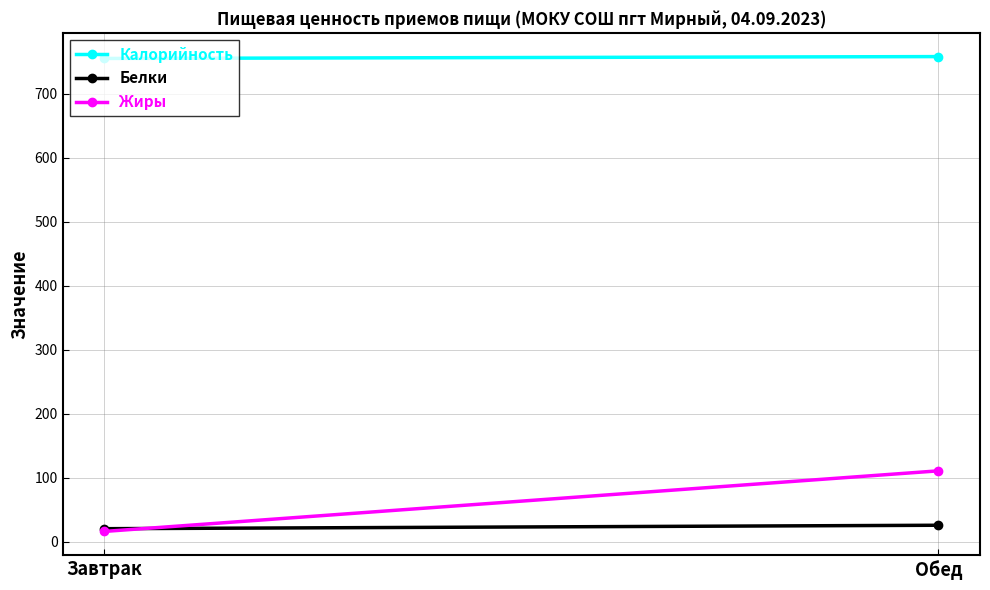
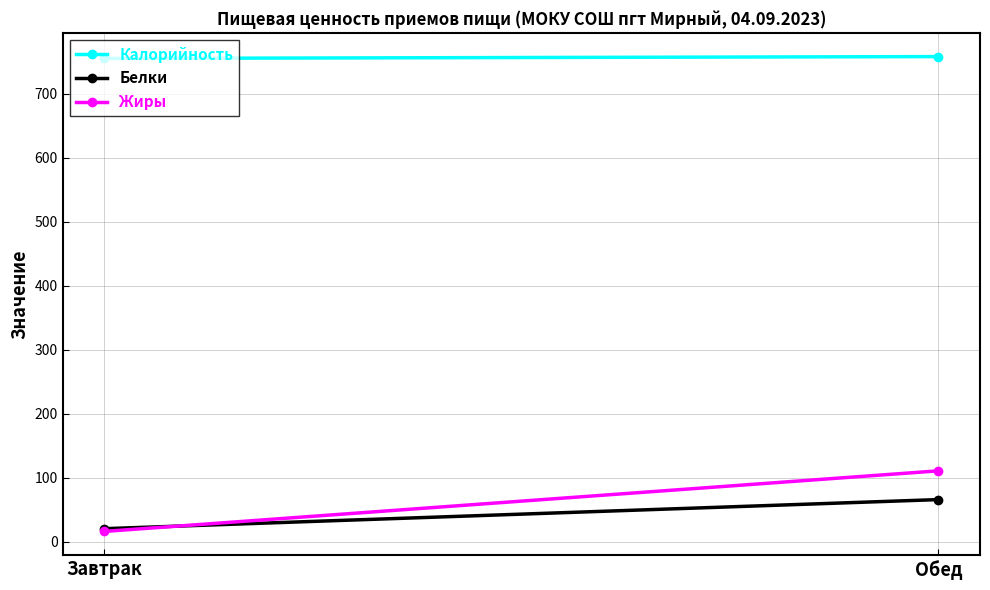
  {
    "Калорийность": {
      "Обед": 760
    },
    "Белки": {
      "Завтрак": 20,
-     "Обед": 30
+     "Обед": 70
    },
    "Жиры": {
      "Завтрак": 20,
      "Обед": 110
    }
  }
